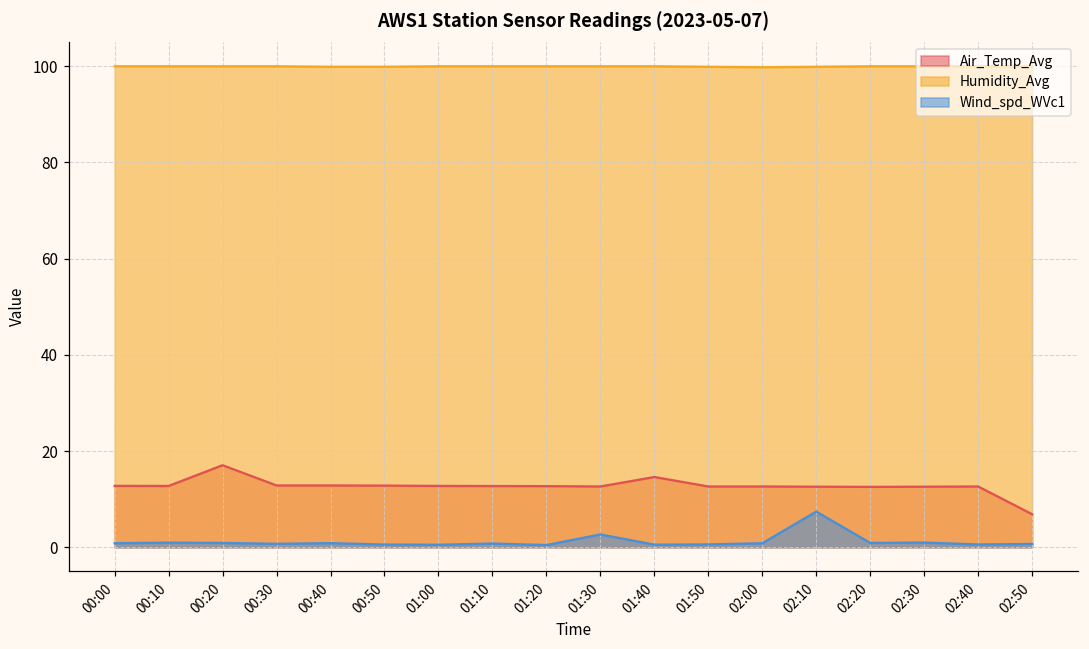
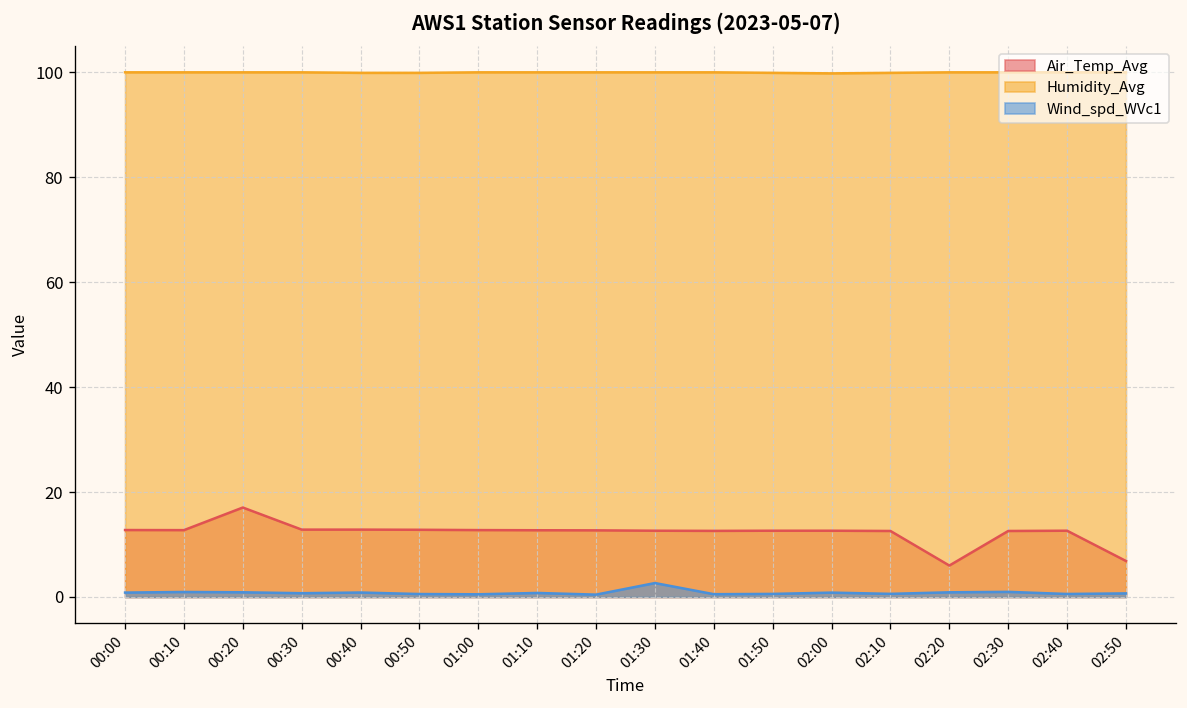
  {
    "Air_Temp_Avg": {
      "00:00": 13,
      "00:10": 13,
      "00:20": 17,
      "00:30": 13,
      "00:40": 13,
      "00:50": 13,
      "01:00": 13,
      "01:10": 13,
      "01:20": 13,
      "01:30": 13,
-     "01:40": 15,
+     "01:40": 13,
      "01:50": 13,
      "02:00": 13,
      "02:10": 13,
-     "02:20": 13,
+     "02:20": 6,
      "02:30": 13,
      "02:40": 13,
      "02:50": 7
    },
    "Humidity_Avg": {
      "00:00": 100,
      "00:10": 100,
      "00:20": 100,
      "00:30": 100,
      "00:40": 100,
      "00:50": 100,
      "01:00": 100,
      "01:10": 100,
      "01:20": 100,
      "01:30": 100,
      "01:40": 100,
      "01:50": 100,
      "02:00": 100,
      "02:10": 100,
      "02:20": 100
    },
    "Wind_spd_WVc1": {
      "00:00": 1,
      "00:10": 1,
      "00:20": 1,
      "00:30": 1,
      "00:40": 1,
      "00:50": 1,
      "01:00": 1,
      "01:10": 1,
      "01:20": 0,
      "01:30": 3,
      "01:40": 1,
      "01:50": 1,
      "02:00": 1,
-     "02:10": 7,
+     "02:10": 1,
      "02:20": 1,
      "02:30": 1,
      "02:40": 1,
      "02:50": 1
    }
  }
